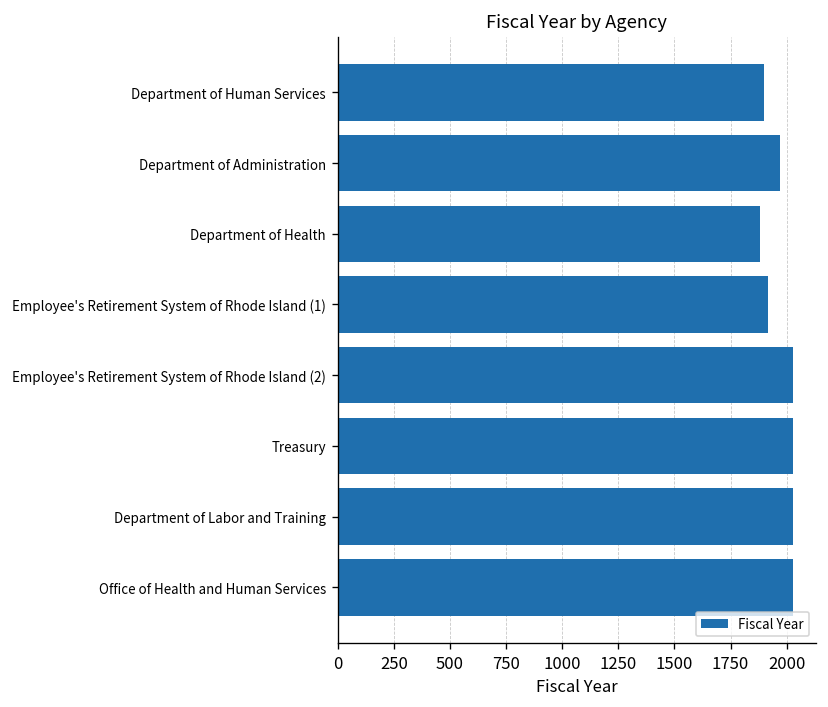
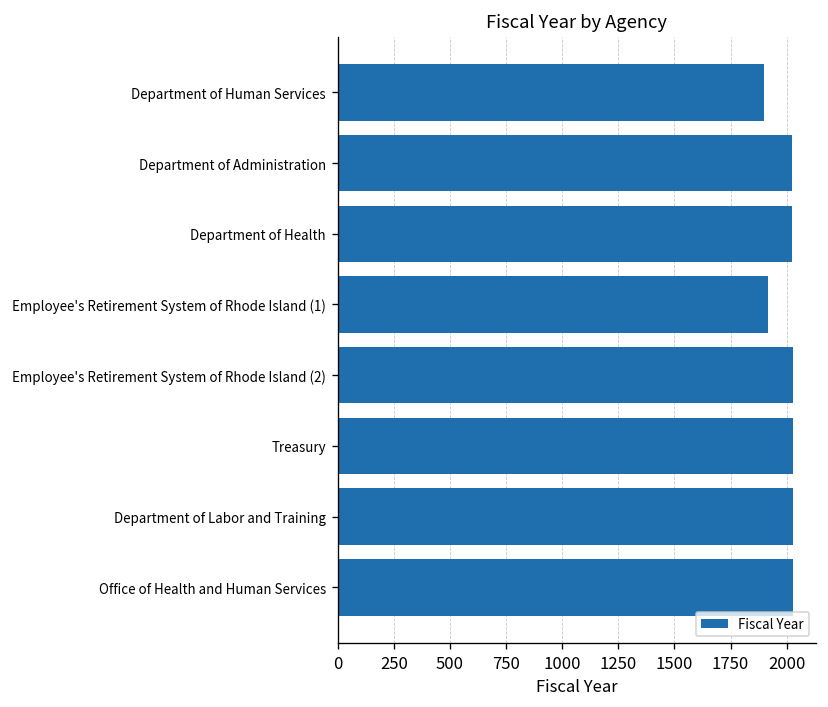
  {
    "Department of Human Services": 1900,
-   "Department of Administration": 1970,
-   "Department of Health": 1880,
+   "Department of Administration": 2020,
+   "Department of Health": 2020,
    "Employee's Retirement System of Rhode Island (1)": 1920,
    "Employee's Retirement System of Rhode Island (2)": 2030,
    "Treasury": 2030,
    "Department of Labor and Training": 2030,
    "Office of Health and Human Services": 2030
  }
